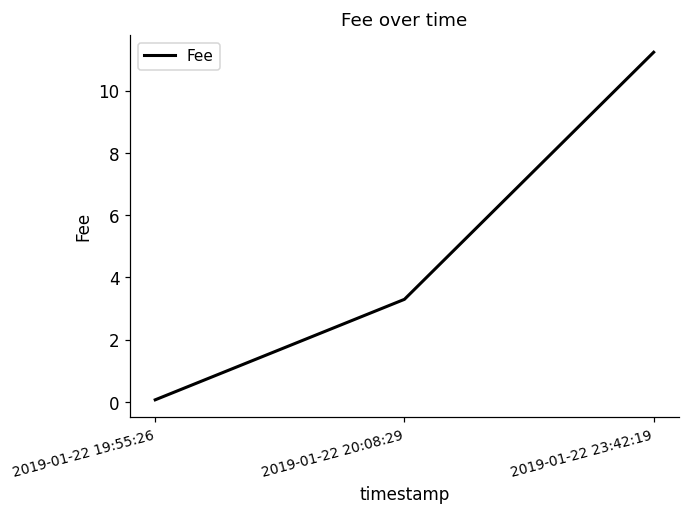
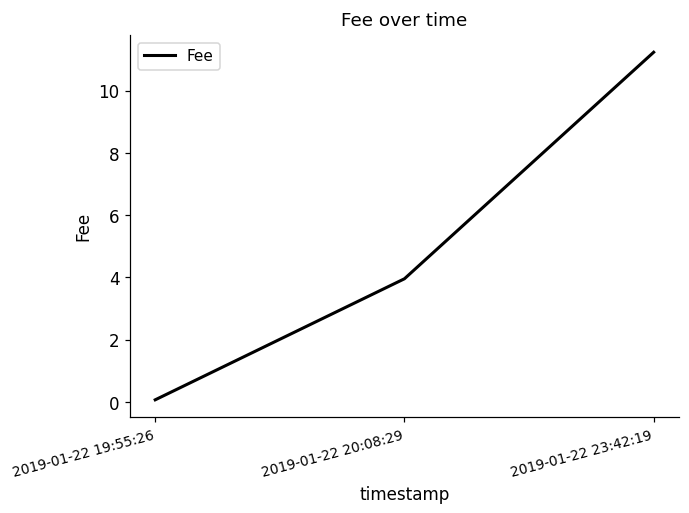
  {
    "2019-01-22 19:55:26": 0.1,
-   "2019-01-22 20:08:29": 3.3,
+   "2019-01-22 20:08:29": 4.0,
    "2019-01-22 23:42:19": 11.2
  }
